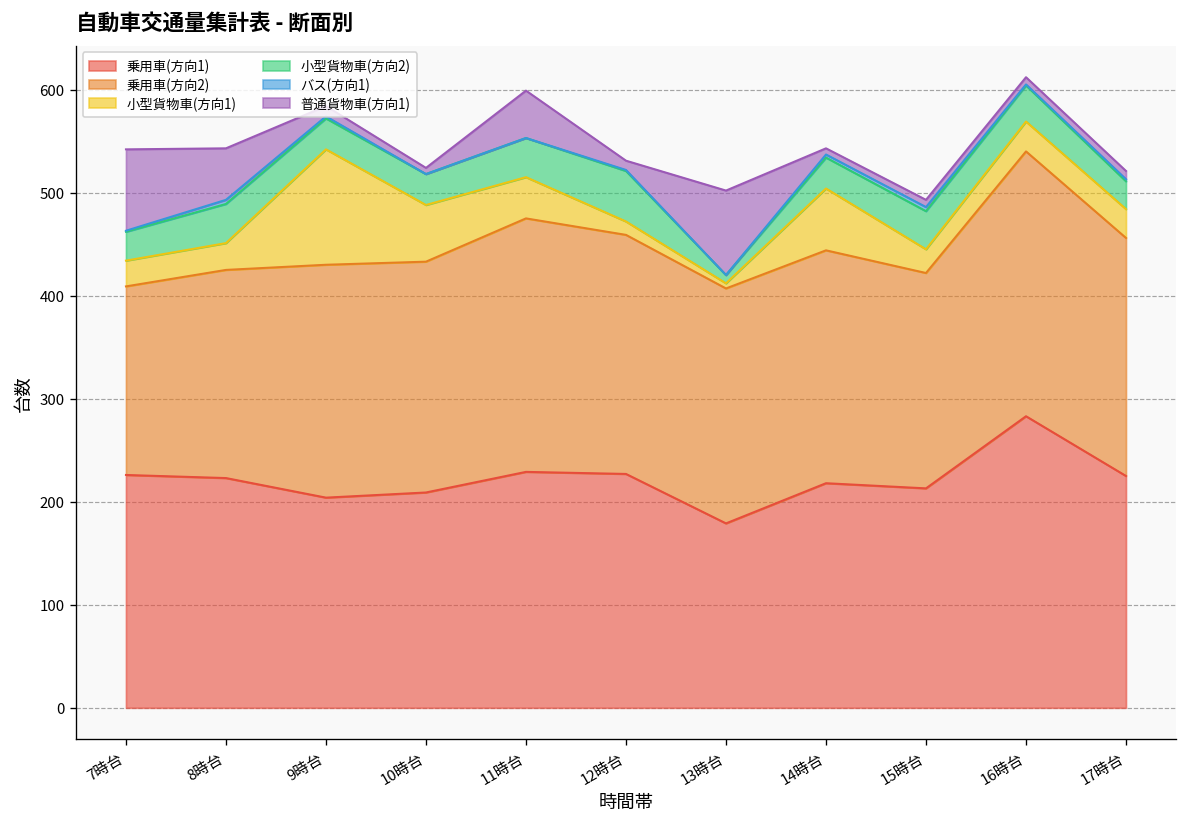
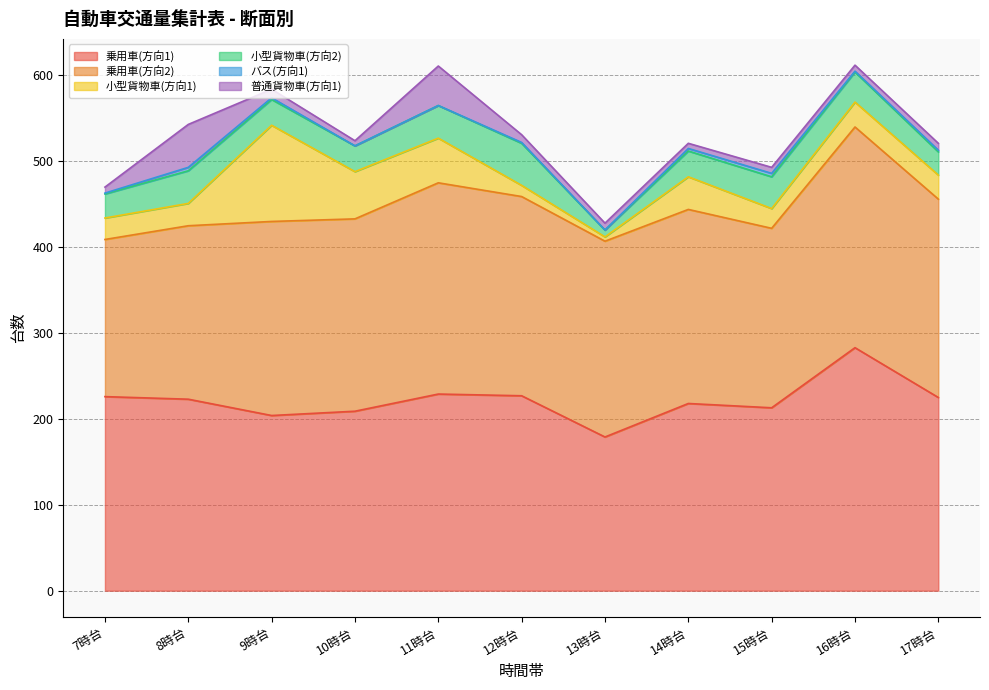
  {
    "小型貨物車(方向1)": {
      "7時台": 30,
      "8時台": 30,
      "9時台": 110,
      "10時台": 60,
-     "11時台": 40,
+     "11時台": 50,
      "12時台": 10,
      "13時台": 10,
-     "14時台": 60,
+     "14時台": 40,
      "15時台": 20,
      "16時台": 30,
      "17時台": 30
    },
    "小型貨物車(方向2)": {
      "8時台": 40,
      "15時台": 40
    },
    "バス(方向1)": {
      "8時台": 0,
      "15時台": 0
    },
    "普通貨物車(方向1)": {
-     "7時台": 80,
+     "7時台": 10,
      "8時台": 50,
      "10時台": 10,
      "11時台": 50,
      "12時台": 10,
-     "13時台": 80,
+     "13時台": 10,
      "14時台": 10,
      "15時台": 10,
      "16時台": 10,
      "17時台": 10
    }
  }
